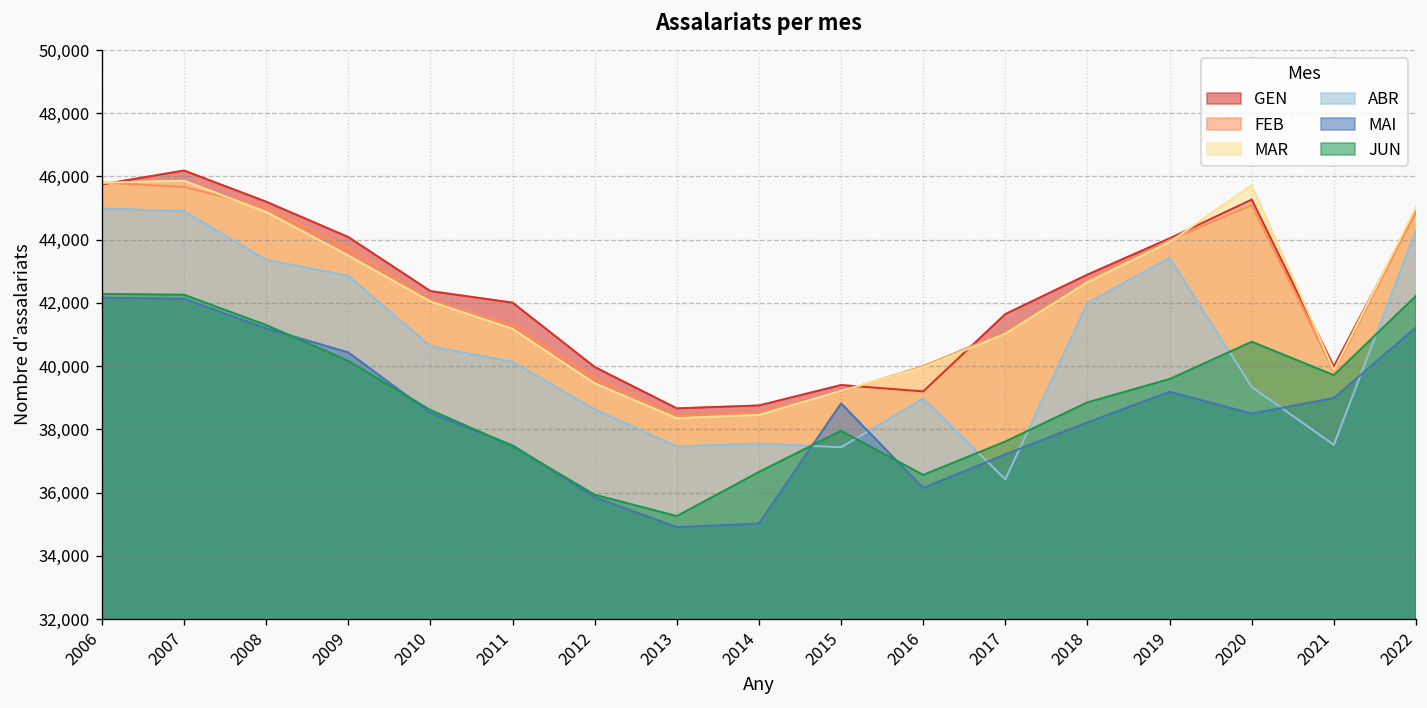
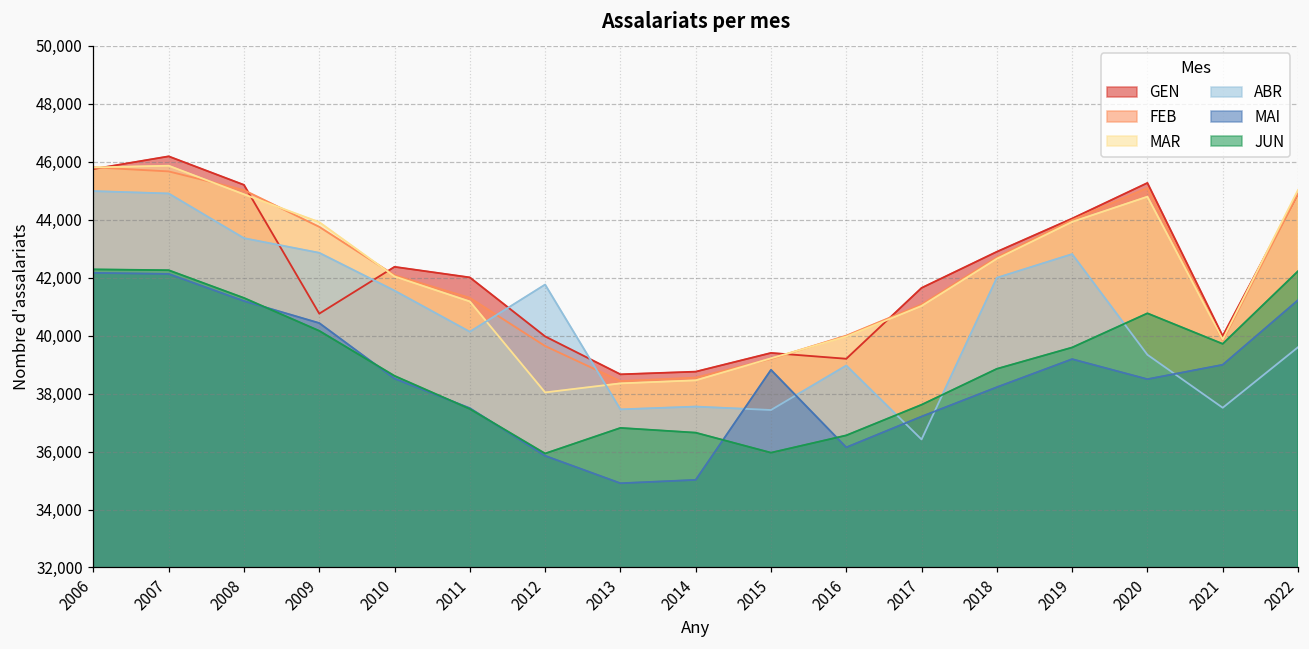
  {
    "GEN": {
      "2007": "46,200",
      "2008": "45,200",
-     "2009": "44,100",
+     "2009": "40,800",
      "2010": "42,400",
      "2011": "42,000",
      "2012": "40,000",
      "2013": "38,700",
      "2014": "38,800",
      "2015": "39,400",
      "2016": "39,200",
      "2017": "41,600",
      "2018": "42,900",
      "2020": "45,300",
      "2021": "40,000"
    },
    "FEB": {
      "2007": "45,700",
      "2008": "45,000",
      "2009": "43,800",
      "2011": "41,300",
      "2012": "39,600",
      "2020": "45,100"
    },
    "MAR": {
      "2007": "45,900",
      "2008": "44,900",
-     "2009": "43,500",
+     "2009": "43,900",
      "2011": "41,200",
-     "2012": "39,500",
-     "2020": "45,700",
+     "2012": "38,000",
+     "2020": "44,800",
      "2022": "45,000"
    },
    "ABR": {
      "2006": "45,000",
      "2007": "44,900",
      "2008": "43,400",
      "2009": "42,900",
-     "2010": "40,600",
+     "2010": "41,600",
      "2011": "40,100",
-     "2012": "38,600",
+     "2012": "41,800",
      "2013": "37,500",
      "2014": "37,600",
      "2015": "37,400",
      "2016": "39,000",
      "2017": "36,400",
      "2018": "42,000",
-     "2019": "43,400",
+     "2019": "42,800",
      "2020": "39,300",
      "2021": "37,500",
-     "2022": "44,300"
+     "2022": "39,600"
    },
    "MAI": {
      "2006": "42,200",
      "2007": "42,100",
      "2008": "41,200",
      "2009": "40,400",
      "2013": "34,900",
      "2014": "35,000",
      "2015": "38,800",
      "2016": "36,100",
      "2017": "37,200",
      "2018": "38,200",
      "2019": "39,200",
      "2020": "38,500",
      "2021": "39,000",
      "2022": "41,200"
    },
    "JUN": {
      "2006": "42,300",
      "2007": "42,300",
      "2008": "41,300",
      "2009": "40,200",
-     "2013": "35,300",
+     "2013": "36,800",
      "2014": "36,700",
-     "2015": "38,000",
+     "2015": "36,000",
      "2016": "36,600",
      "2017": "37,600",
      "2018": "38,900",
      "2019": "39,600",
      "2020": "40,800",
      "2021": "39,700",
      "2022": "42,200"
    }
  }
